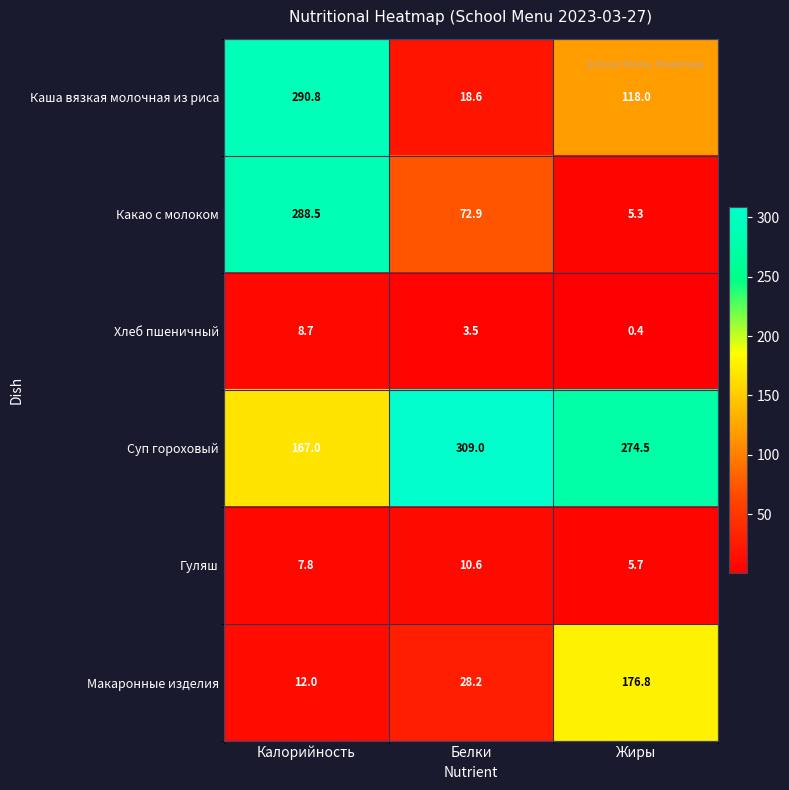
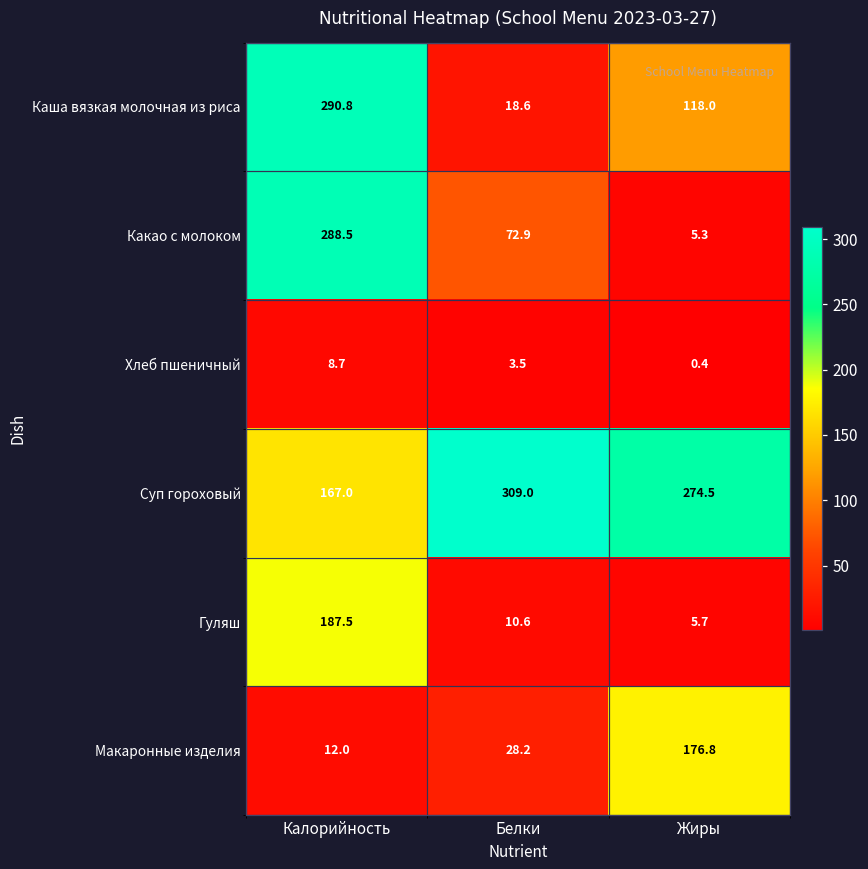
  {
    "Каша вязкая молочная из риса": {
      "Калорийность": 290.8,
      "Белки": 18.6
    },
    "Какао с молоком": {
      "Калорийность": 288.5,
      "Белки": 72.9,
      "Жиры": 5.3
    },
    "Хлеб пшеничный": {
      "Калорийность": 8.7,
      "Белки": 3.5,
      "Жиры": 0.4
    },
    "Суп гороховый": {
      "Калорийность": 167.0,
      "Белки": 309.0,
      "Жиры": 274.5
    },
    "Гуляш": {
-     "Калорийность": 7.8,
+     "Калорийность": 187.5,
      "Белки": 10.6,
      "Жиры": 5.7
    },
    "Макаронные изделия": {
      "Калорийность": 12.0,
      "Белки": 28.2,
      "Жиры": 176.8
    }
  }
